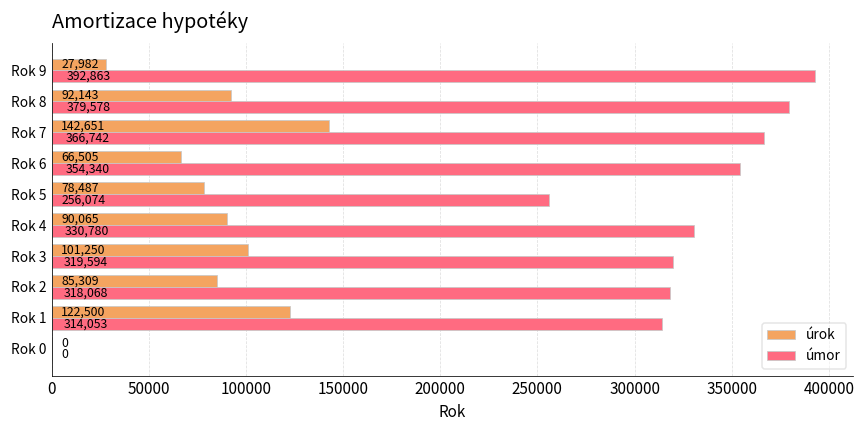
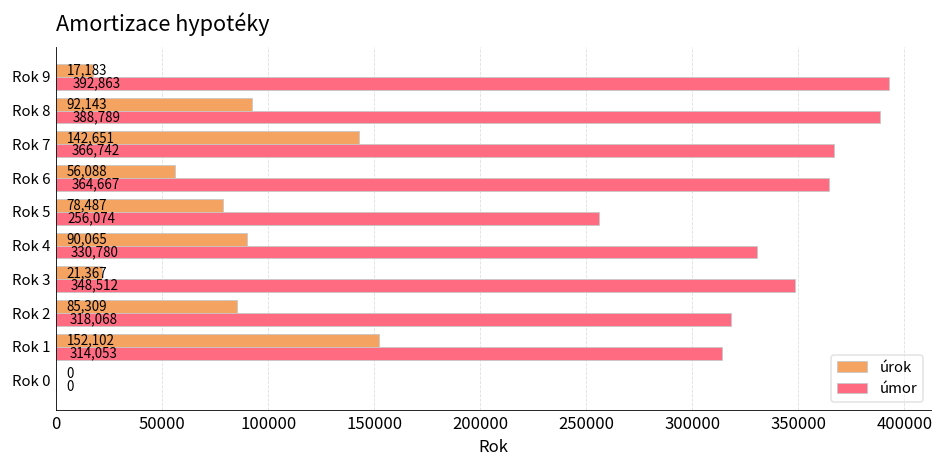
  {
    "úrok": {
-     "Rok 9": "27,982",
+     "Rok 9": "17,183",
      "Rok 8": "92,143",
      "Rok 7": "142,651",
-     "Rok 6": "66,505",
+     "Rok 6": "56,088",
      "Rok 5": "78,487",
      "Rok 4": "90,065",
-     "Rok 3": "101,250",
+     "Rok 3": "21,367",
      "Rok 2": "85,309",
-     "Rok 1": "122,500",
+     "Rok 1": "152,102",
      "Rok 0": "0"
    },
    "úmor": {
      "Rok 9": "392,863",
-     "Rok 8": "379,578",
+     "Rok 8": "388,789",
      "Rok 7": "366,742",
-     "Rok 6": "354,340",
+     "Rok 6": "364,667",
      "Rok 5": "256,074",
      "Rok 4": "330,780",
-     "Rok 3": "319,594",
+     "Rok 3": "348,512",
      "Rok 2": "318,068",
      "Rok 1": "314,053",
      "Rok 0": "0"
    }
  }
